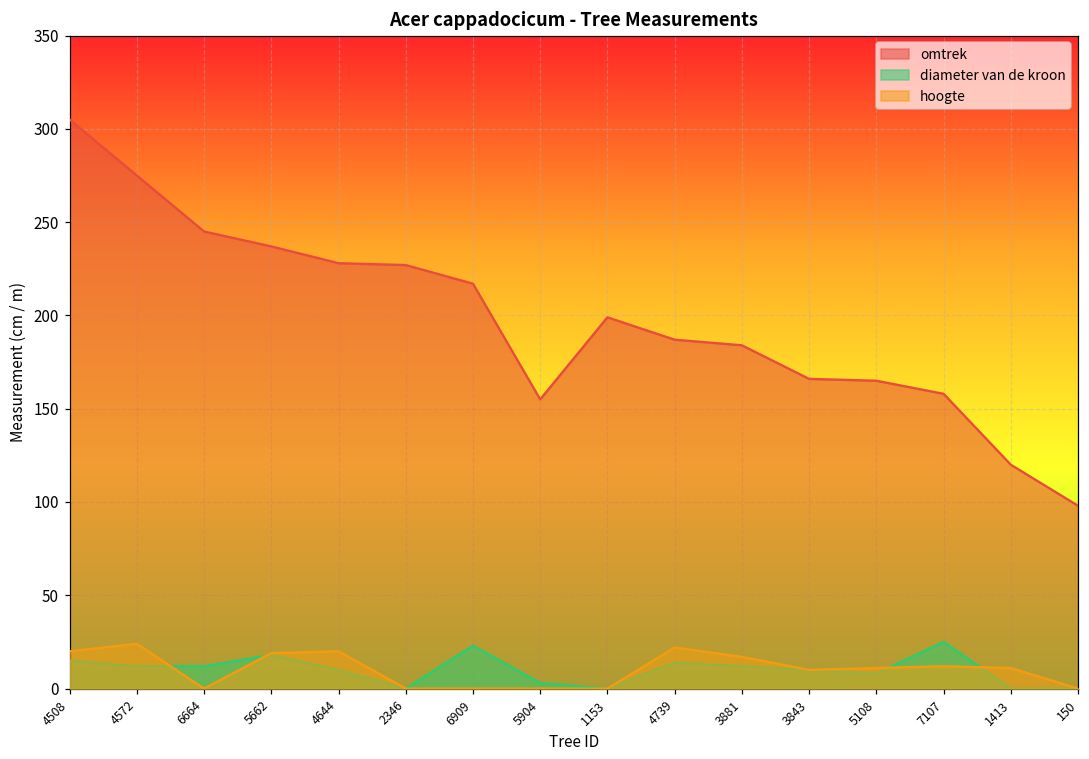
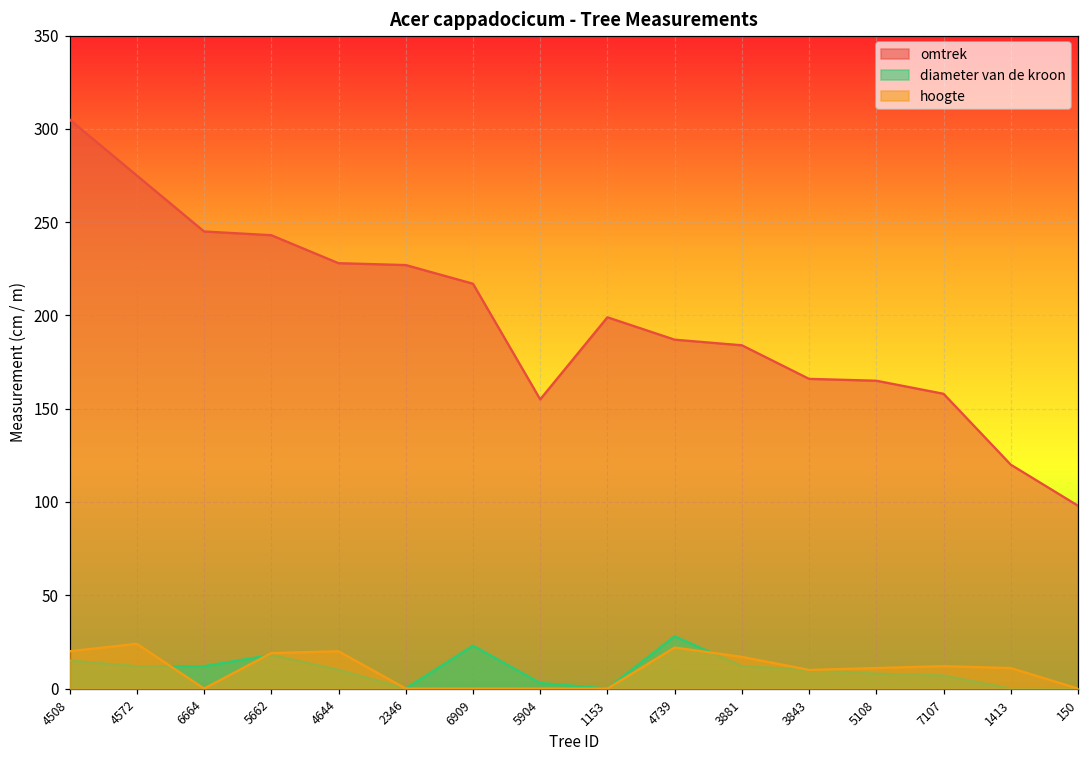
  {
    "omtrek": {
      "4508": 305,
      "4572": 275,
      "6664": 245,
-     "5662": 237,
+     "5662": 243,
      "4644": 228,
      "2346": 227,
      "6909": 217,
      "5904": 155,
      "1153": 199,
      "4739": 187,
      "3881": 184,
      "3843": 166,
      "5108": 165,
      "7107": 158,
      "1413": 120,
      "150": 98
    },
    "diameter van de kroon": {
      "4508": 15,
      "4572": 12,
      "6664": 12,
      "4644": 10,
      "6909": 23,
      "5904": 3,
-     "4739": 14,
+     "4739": 28,
      "3881": 12,
      "5108": 8,
-     "7107": 25,
+     "7107": 7,
      "1413": 0
    },
    "hoogte": {
      "4508": 20,
      "4572": 24,
      "6664": 0,
      "4644": 20,
      "6909": 0,
      "5904": 0,
      "4739": 22,
      "3881": 17,
      "5108": 11,
      "7107": 12,
      "1413": 11
    }
  }
